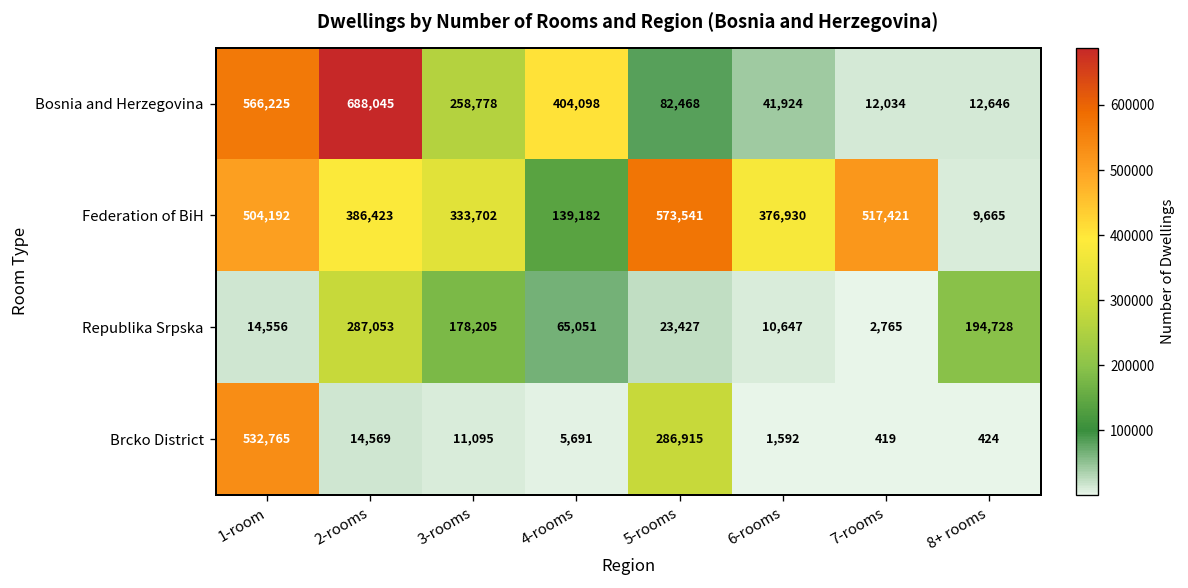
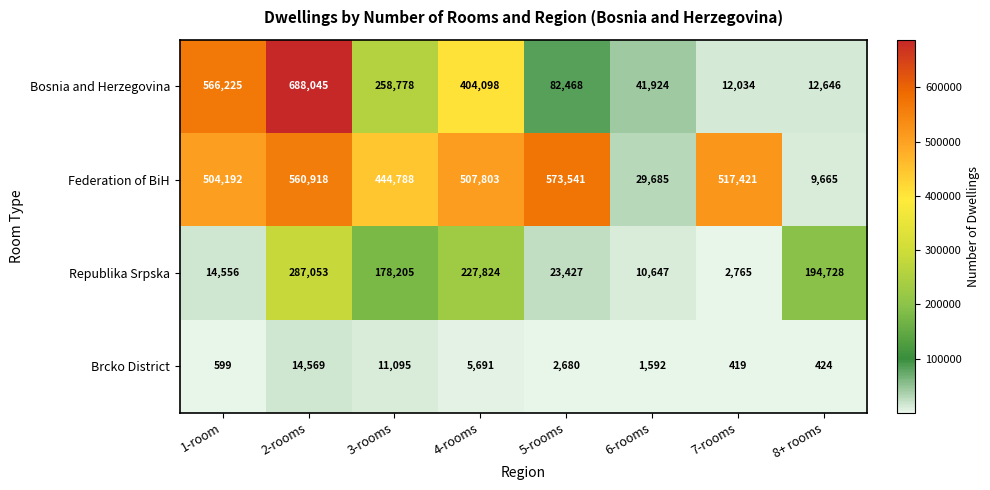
  {
    "Bosnia and Herzegovina": {
      "1-room": "566,225",
      "2-rooms": "688,045",
      "3-rooms": "258,778",
      "4-rooms": "404,098",
      "5-rooms": "82,468",
      "6-rooms": "41,924",
      "7-rooms": "12,034",
      "8+ rooms": "12,646"
    },
    "Federation of BiH": {
      "1-room": "504,192",
-     "2-rooms": "386,423",
-     "3-rooms": "333,702",
-     "4-rooms": "139,182",
+     "2-rooms": "560,918",
+     "3-rooms": "444,788",
+     "4-rooms": "507,803",
      "5-rooms": "573,541",
-     "6-rooms": "376,930",
+     "6-rooms": "29,685",
      "7-rooms": "517,421",
      "8+ rooms": "9,665"
    },
    "Republika Srpska": {
      "1-room": "14,556",
      "2-rooms": "287,053",
      "3-rooms": "178,205",
-     "4-rooms": "65,051",
+     "4-rooms": "227,824",
      "5-rooms": "23,427",
      "6-rooms": "10,647",
      "7-rooms": "2,765",
      "8+ rooms": "194,728"
    },
    "Brcko District": {
-     "1-room": "532,765",
+     "1-room": "599",
      "2-rooms": "14,569",
      "3-rooms": "11,095",
      "4-rooms": "5,691",
-     "5-rooms": "286,915",
+     "5-rooms": "2,680",
      "6-rooms": "1,592",
      "7-rooms": "419",
      "8+ rooms": "424"
    }
  }
